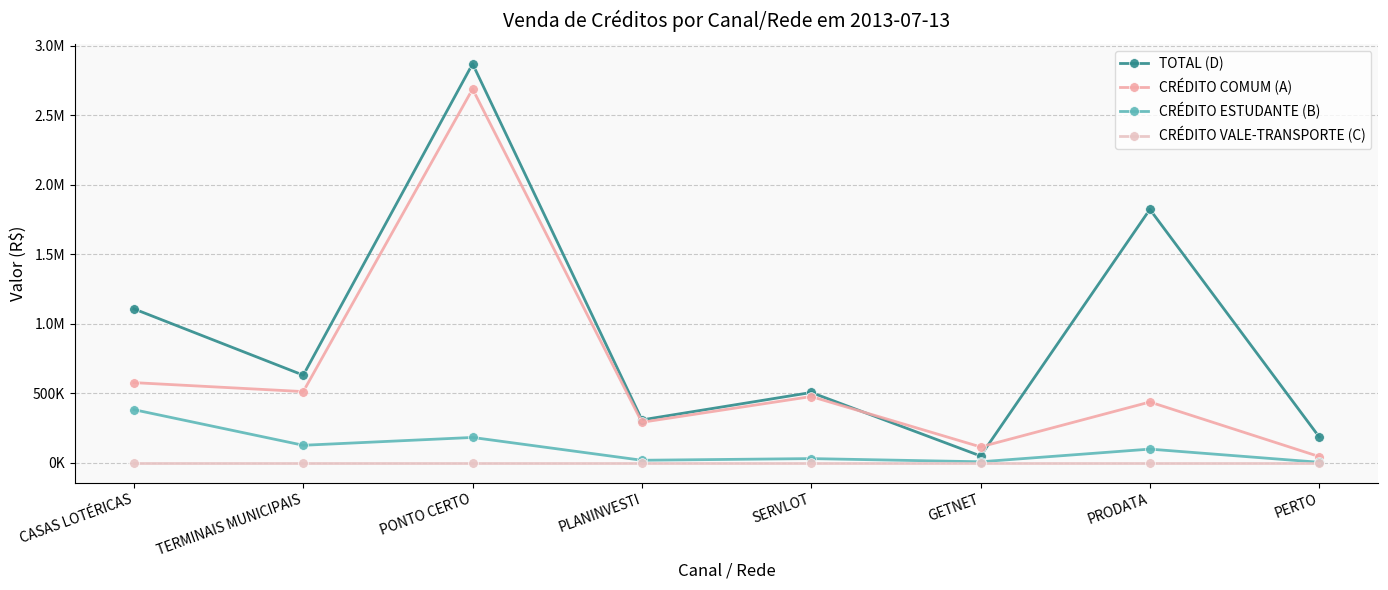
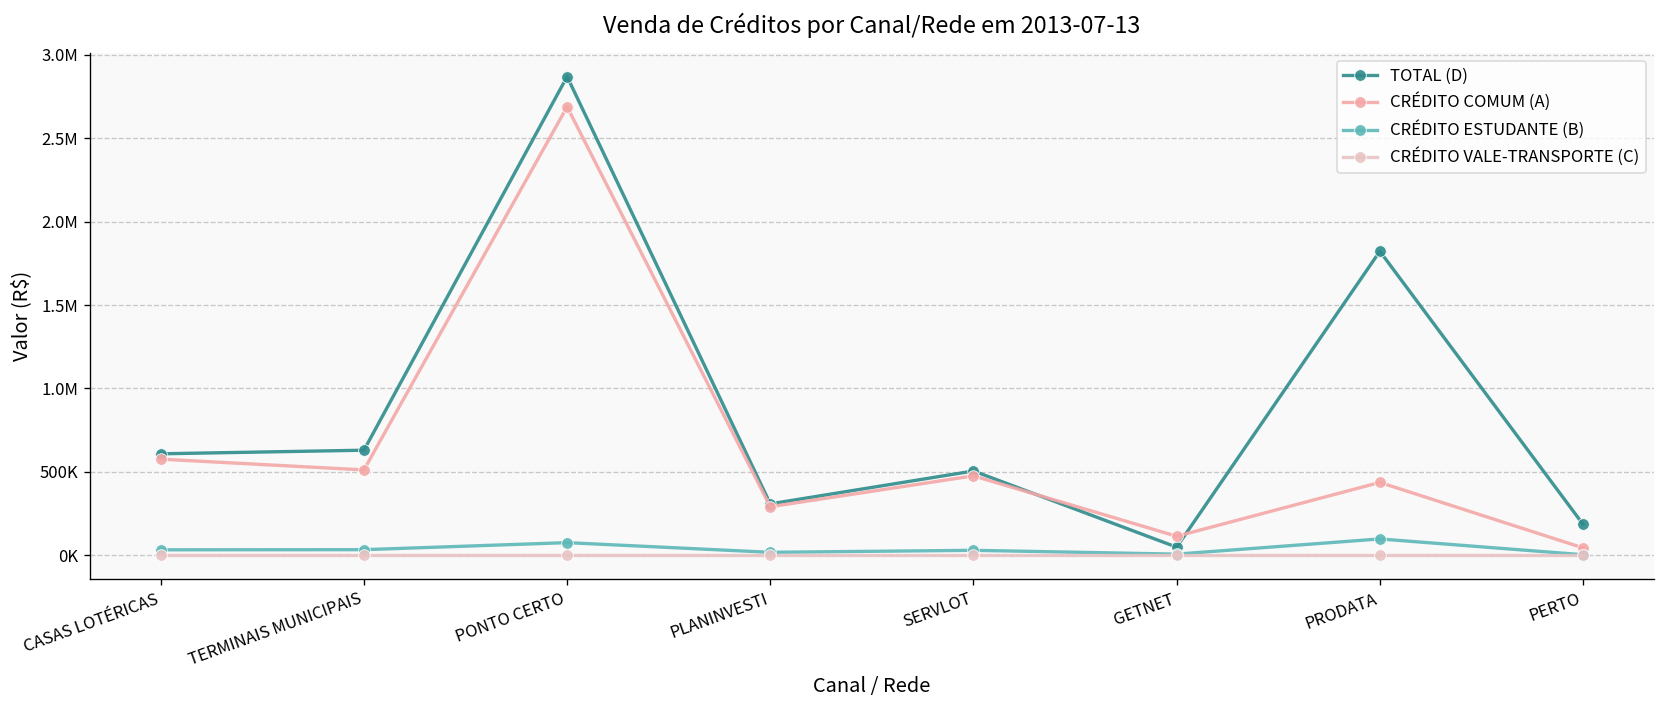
  {
    "TOTAL (D)": {
-     "CASAS LOTÉRICAS": 1110000,
+     "CASAS LOTÉRICAS": 610000,
      "TERMINAIS MUNICIPAIS": 630000,
      "PONTO CERTO": 2870000,
      "SERVLOT": 500000,
      "GETNET": 50000,
      "PRODATA": 1820000,
      "PERTO": 190000
    },
    "CRÉDITO ESTUDANTE (B)": {
-     "CASAS LOTÉRICAS": 380000,
-     "TERMINAIS MUNICIPAIS": 120000,
-     "PONTO CERTO": 180000,
+     "CASAS LOTÉRICAS": 30000,
+     "TERMINAIS MUNICIPAIS": 30000,
+     "PONTO CERTO": 80000,
      "SERVLOT": 30000,
      "PRODATA": 100000
    }
  }
